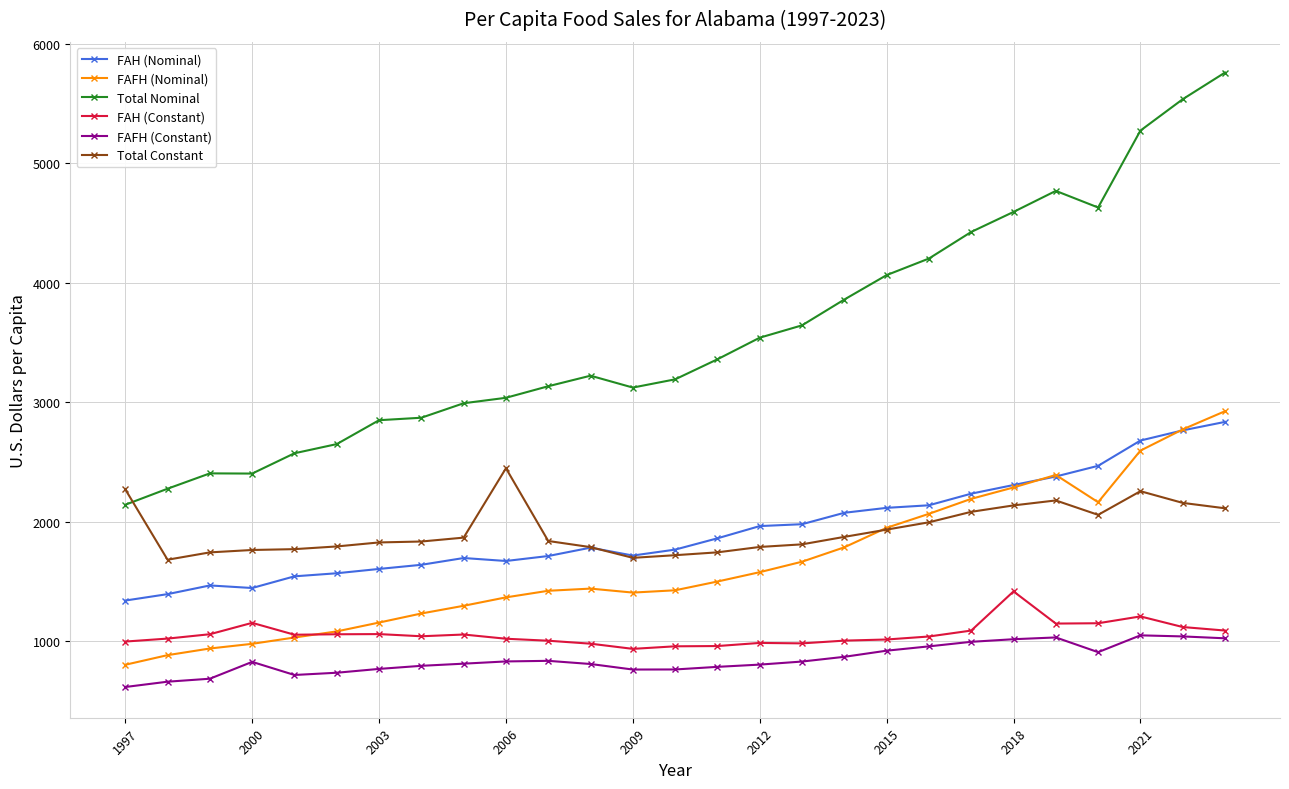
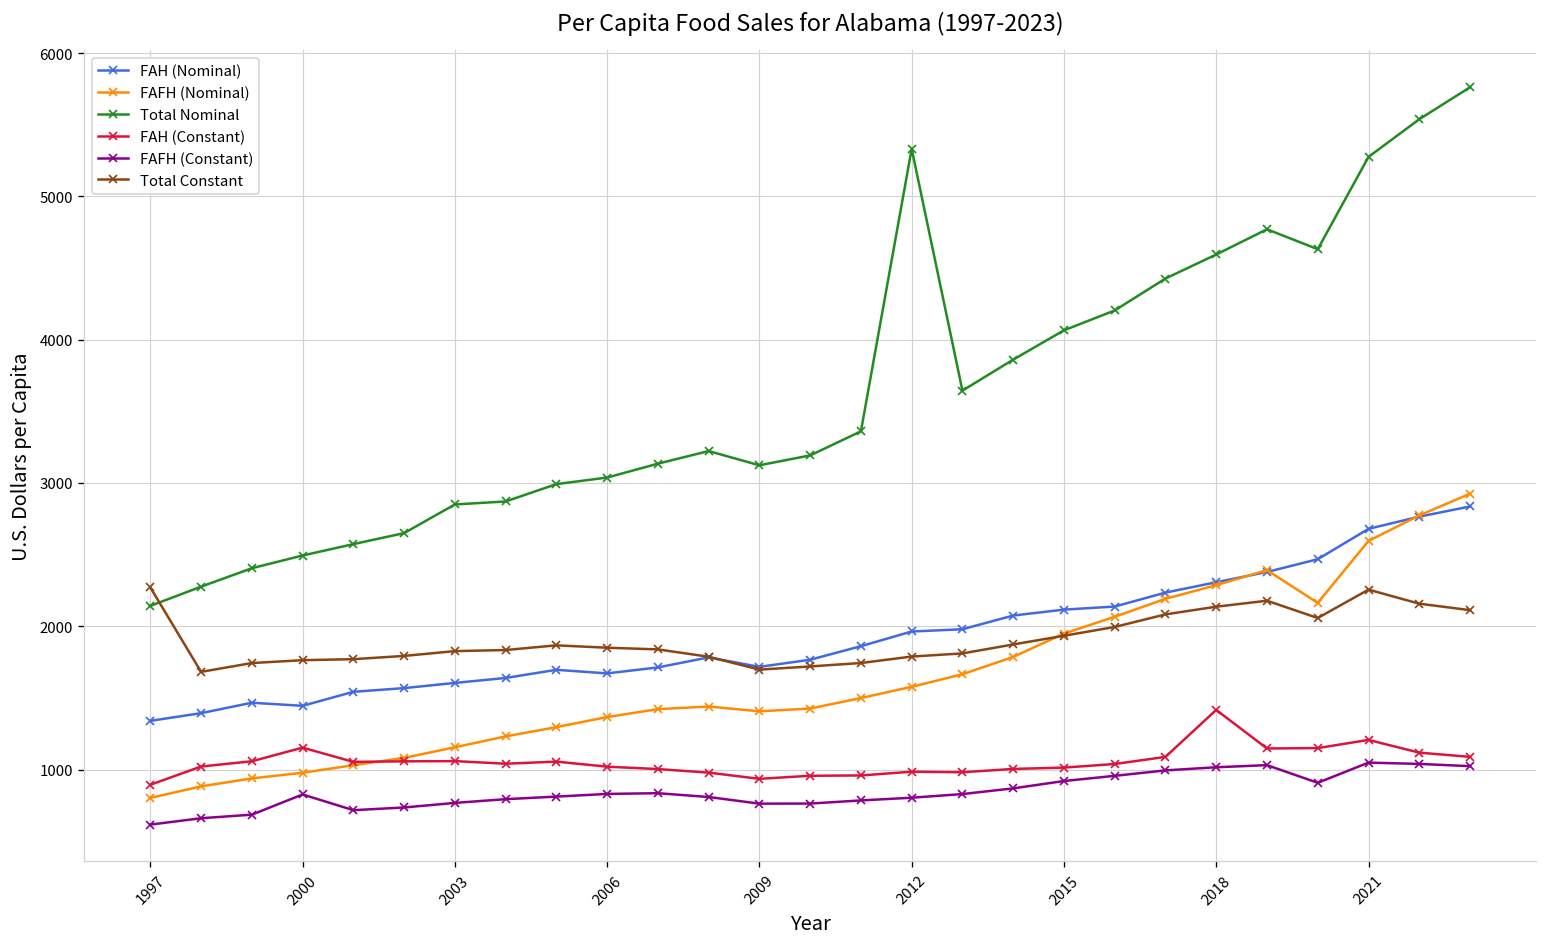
  {
    "FAH (Nominal)": {
      "1997": 1340,
      "2000": 1450,
      "2003": 1600,
      "2006": 1670,
      "2012": 1960,
      "2015": 2120,
      "2021": 2680
    },
    "FAFH (Nominal)": {
      "1997": 800,
      "2000": 980,
      "2003": 1160,
      "2006": 1370,
      "2009": 1410,
      "2012": 1580,
      "2021": 2600
    },
    "Total Nominal": {
      "1997": 2140,
-     "2000": 2400,
+     "2000": 2490,
      "2003": 2850,
      "2006": 3040,
      "2009": 3120,
-     "2012": 3540,
+     "2012": 5330,
      "2015": 4070,
      "2018": 4590,
      "2021": 5280
    },
    "FAH (Constant)": {
-     "1997": 1000,
+     "1997": 890,
      "2000": 1150,
      "2003": 1060,
      "2006": 1020,
      "2009": 940,
      "2012": 990,
      "2015": 1010,
      "2018": 1420,
      "2021": 1210
    },
    "FAFH (Constant)": {
      "1997": 620,
      "2000": 830,
      "2003": 770,
      "2006": 830,
      "2009": 760,
      "2012": 800,
      "2015": 920,
      "2018": 1020,
      "2021": 1050
    },
    "Total Constant": {
      "1997": 2270,
      "2000": 1760,
      "2003": 1830,
-     "2006": 2450,
+     "2006": 1850,
      "2012": 1790,
      "2018": 2140,
      "2021": 2260
    }
  }
